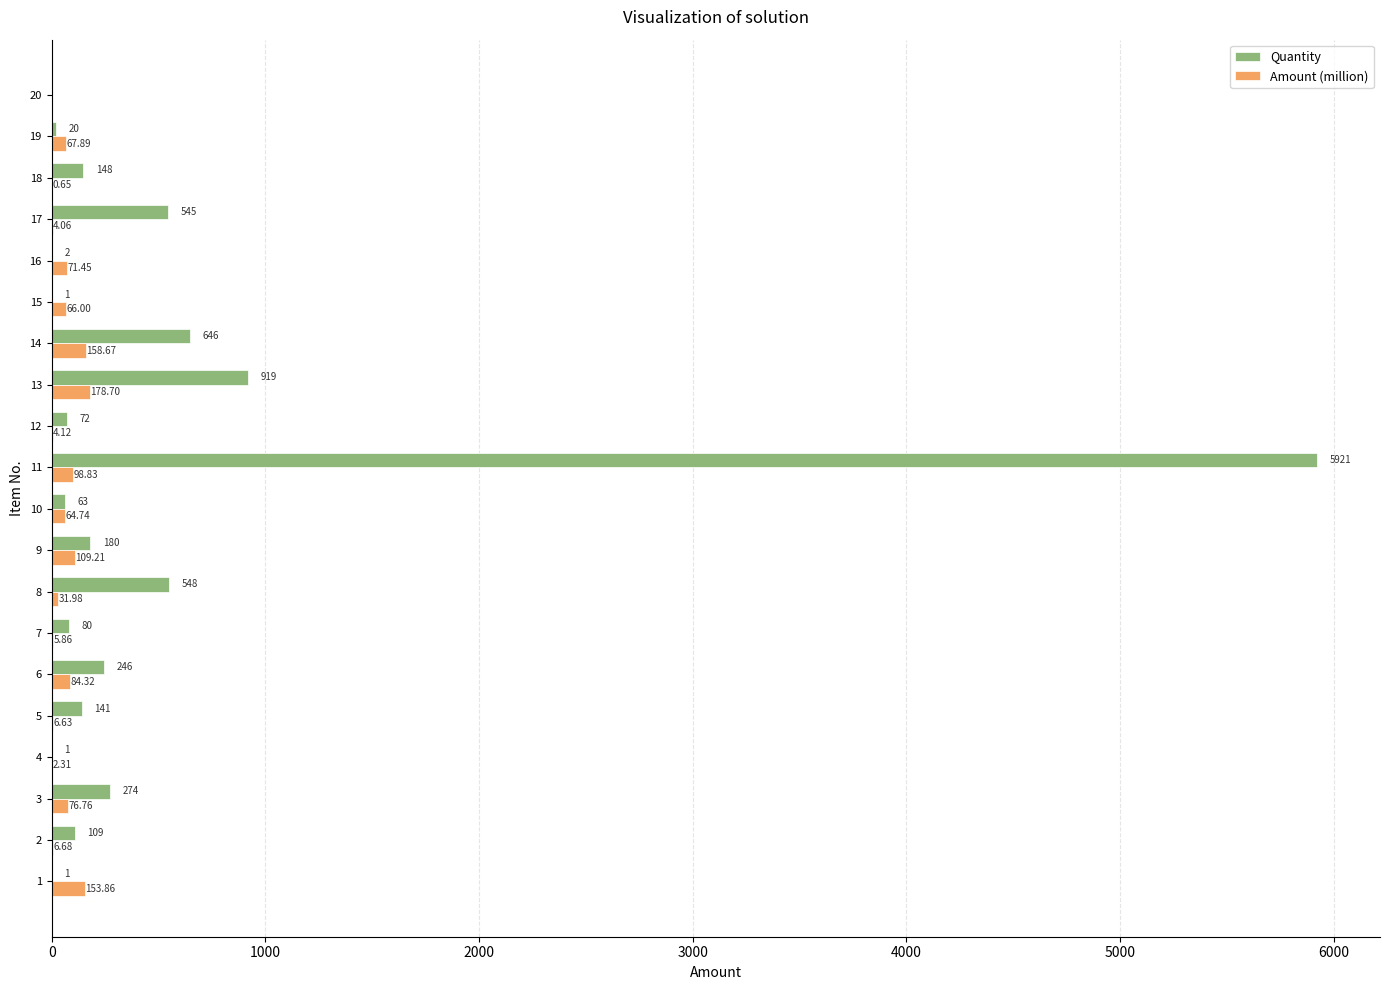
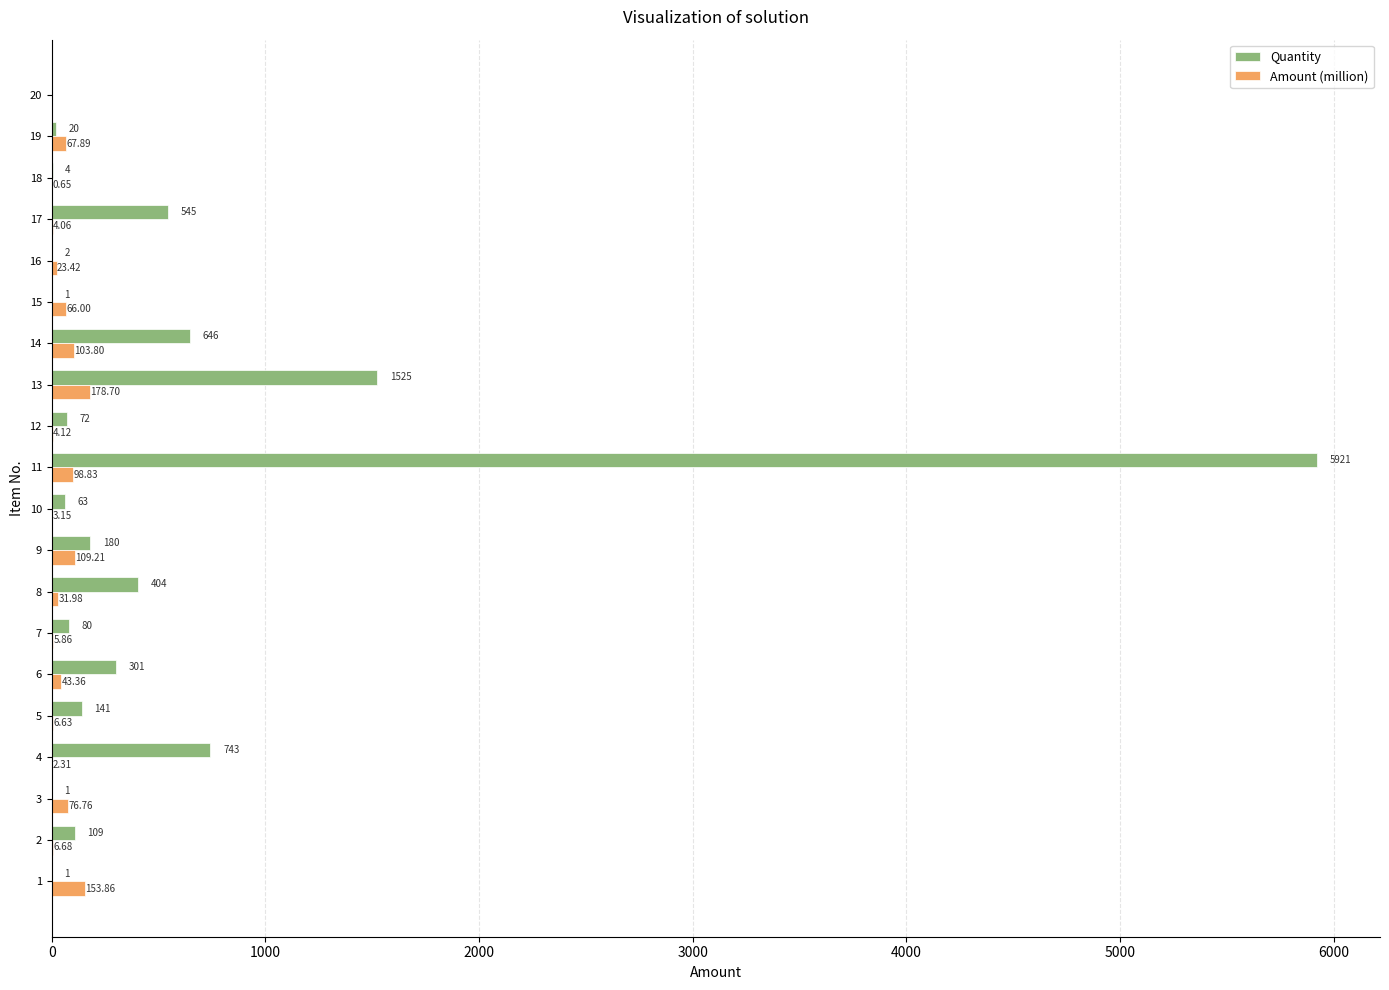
  {
    "Quantity": {
      "19": 20,
-     "18": 148,
+     "18": 4,
      "17": 545,
      "16": 2,
      "15": 1,
      "14": 646,
-     "13": 919,
+     "13": 1525,
      "12": 72,
      "11": 5921,
      "10": 63,
      "9": 180,
-     "8": 548,
+     "8": 404,
      "7": 80,
-     "6": 246,
+     "6": 301,
      "5": 141,
-     "4": 1,
-     "3": 274,
+     "4": 743,
+     "3": 1,
      "2": 109,
      "1": 1
    },
    "Amount (million)": {
      "19": 67.89,
      "18": 0.65,
      "17": 4.06,
-     "16": 71.45,
+     "16": 23.42,
      "15": 66.00,
-     "14": 158.67,
+     "14": 103.80,
      "13": 178.70,
      "12": 4.12,
      "11": 98.83,
-     "10": 64.74,
+     "10": 3.15,
      "9": 109.21,
      "8": 31.98,
      "7": 5.86,
-     "6": 84.32,
+     "6": 43.36,
      "5": 6.63,
      "4": 2.31,
      "3": 76.76,
      "2": 6.68,
      "1": 153.86
    }
  }
